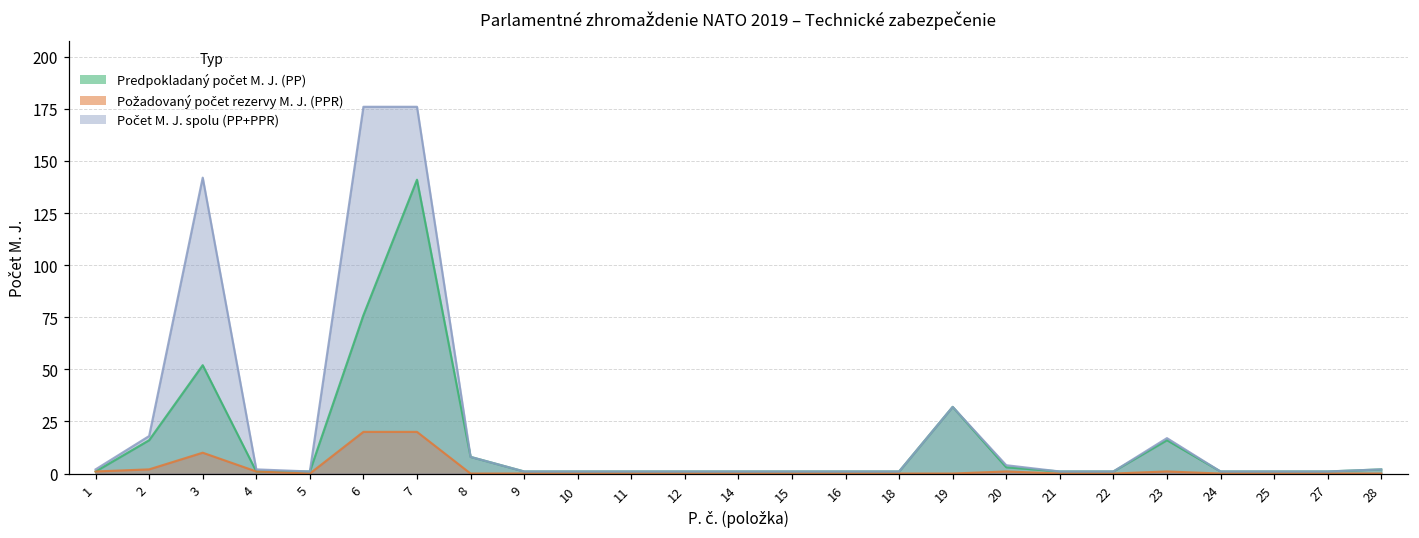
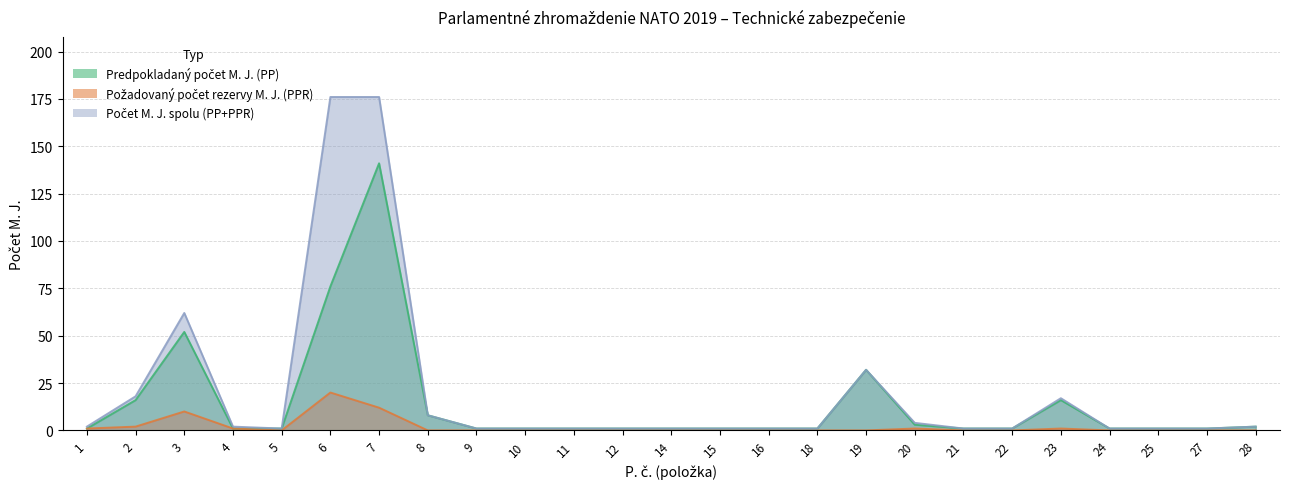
  {
    "Predpokladaný počet M. J. (PP)": {
      "2": 16,
      "3": 52,
      "6": 76,
      "7": 141
    },
    "Požadovaný počet rezervy M. J. (PPR)": {
      "2": 2,
      "3": 10,
      "6": 20,
-     "7": 20,
+     "7": 12,
      "8": 0,
      "19": 0,
      "20": 1,
      "23": 1,
      "28": 0
    },
    "Počet M. J. spolu (PP+PPR)": {
      "2": 18,
-     "3": 142,
+     "3": 62,
      "6": 176,
      "7": 176
    }
  }
